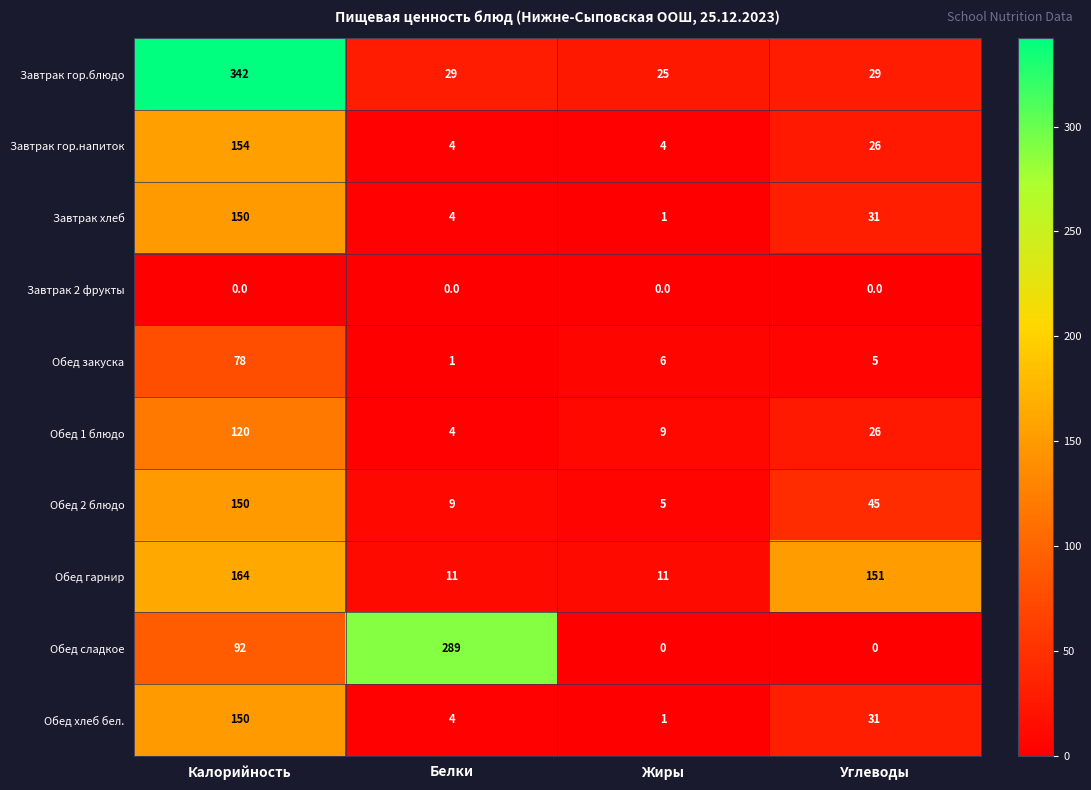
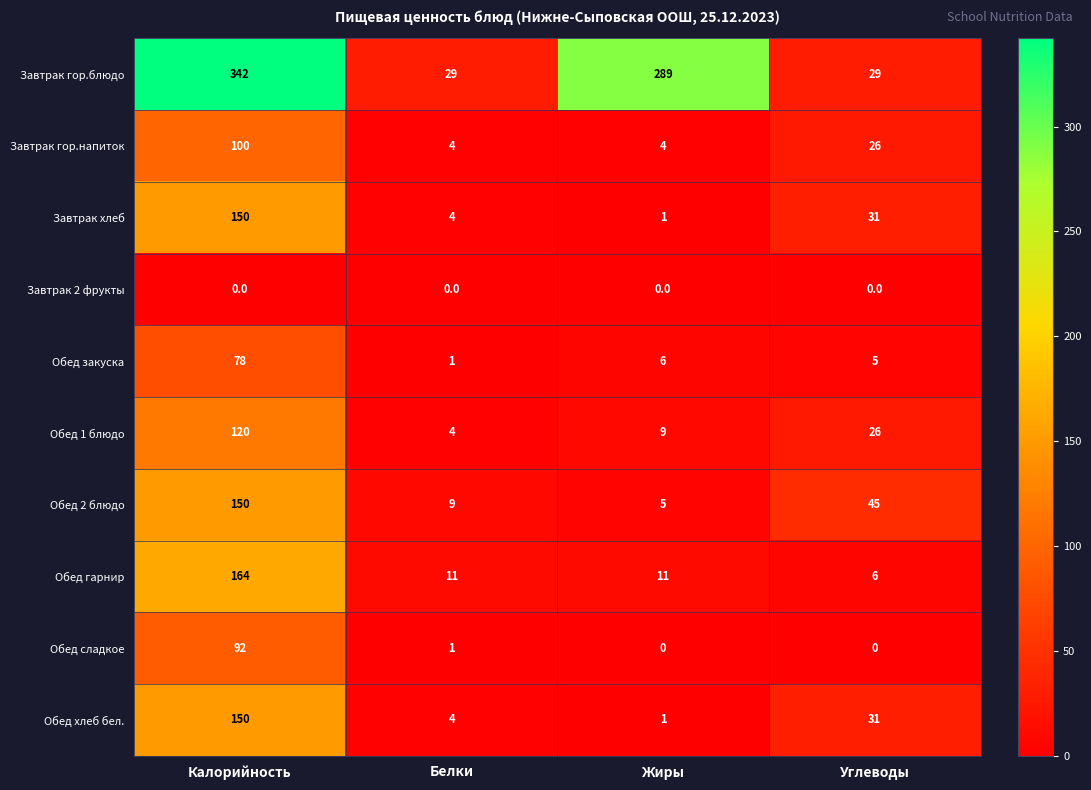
  {
    "Завтрак гор.блюдо": {
      "Калорийность": 342,
      "Белки": 29,
-     "Жиры": 25,
+     "Жиры": 289,
      "Углеводы": 29
    },
    "Завтрак гор.напиток": {
-     "Калорийность": 154,
+     "Калорийность": 100,
      "Белки": 4,
      "Жиры": 4,
      "Углеводы": 26
    },
    "Завтрак хлеб": {
      "Калорийность": 150,
      "Белки": 4,
      "Жиры": 1,
      "Углеводы": 31
    },
    "Завтрак 2 фрукты": {
      "Калорийность": 0.0,
      "Белки": 0.0,
      "Жиры": 0.0,
      "Углеводы": 0.0
    },
    "Обед закуска": {
      "Калорийность": 78,
      "Белки": 1,
      "Жиры": 6,
      "Углеводы": 5
    },
    "Обед 1 блюдо": {
      "Калорийность": 120,
      "Белки": 4,
      "Жиры": 9,
      "Углеводы": 26
    },
    "Обед 2 блюдо": {
      "Калорийность": 150,
      "Белки": 9,
      "Жиры": 5,
      "Углеводы": 45
    },
    "Обед гарнир": {
      "Калорийность": 164,
      "Белки": 11,
      "Жиры": 11,
-     "Углеводы": 151
+     "Углеводы": 6
    },
    "Обед сладкое": {
      "Калорийность": 92,
-     "Белки": 289,
+     "Белки": 1,
      "Жиры": 0,
      "Углеводы": 0
    },
    "Обед хлеб бел.": {
      "Калорийность": 150,
      "Белки": 4,
      "Жиры": 1,
      "Углеводы": 31
    }
  }
